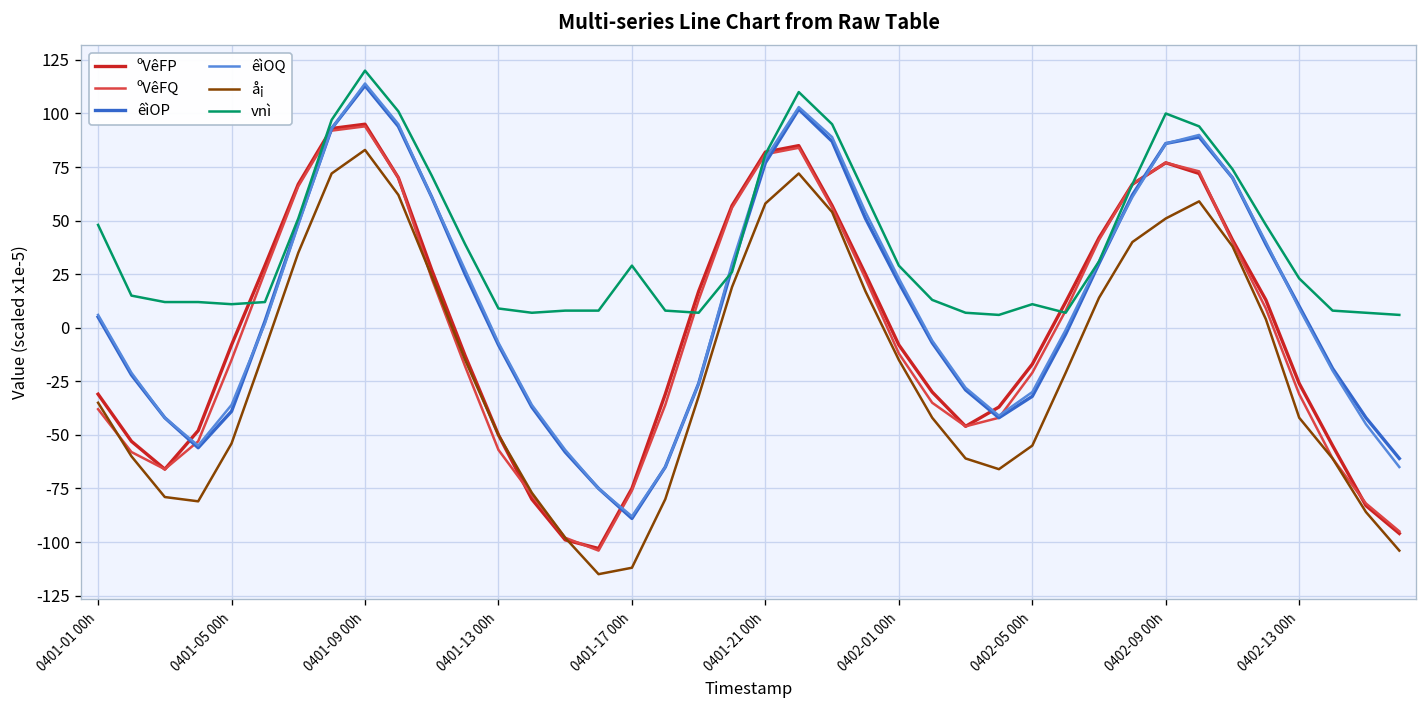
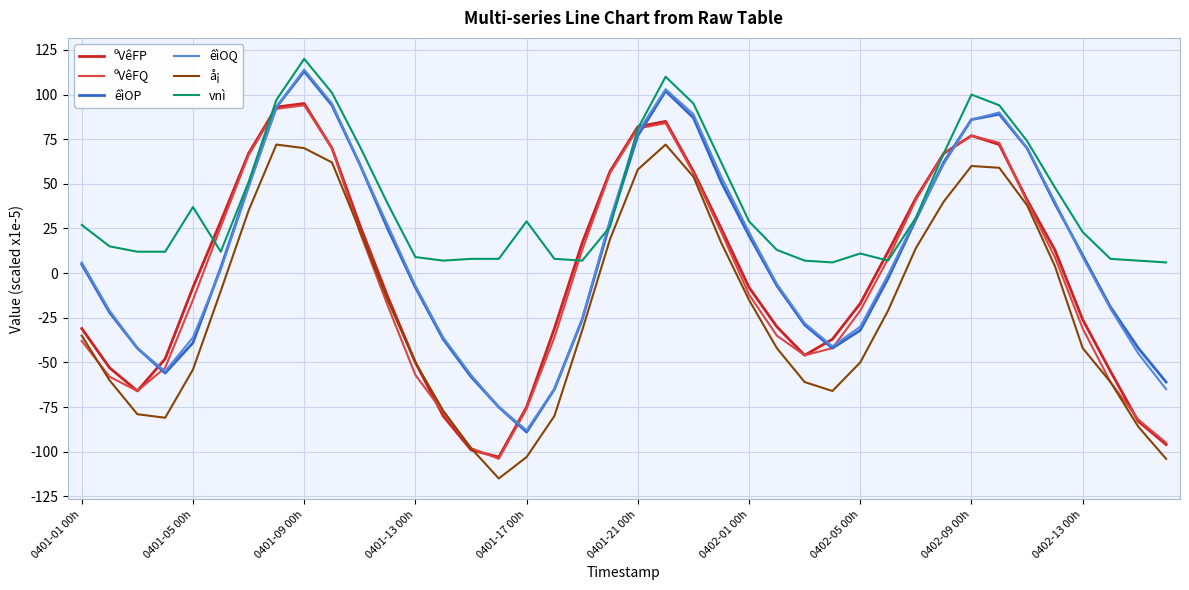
  {
    "å¡": {
      "0401-01 00h": -35,
      "0401-05 00h": -54,
-     "0401-09 00h": 83,
-     "0401-17 00h": -112,
+     "0401-09 00h": 70,
+     "0401-17 00h": -103,
      "0401-21 00h": 58,
      "0402-01 00h": -15,
-     "0402-05 00h": -55,
-     "0402-09 00h": 51,
+     "0402-05 00h": -50,
+     "0402-09 00h": 60,
      "0402-13 00h": -42
    },
    "vnì": {
-     "0401-01 00h": 48,
-     "0401-05 00h": 11,
+     "0401-01 00h": 27,
+     "0401-05 00h": 37,
      "0401-09 00h": 120,
      "0401-13 00h": 9,
      "0401-17 00h": 29,
      "0402-01 00h": 29,
      "0402-05 00h": 11,
      "0402-09 00h": 100,
      "0402-13 00h": 23
    }
  }
